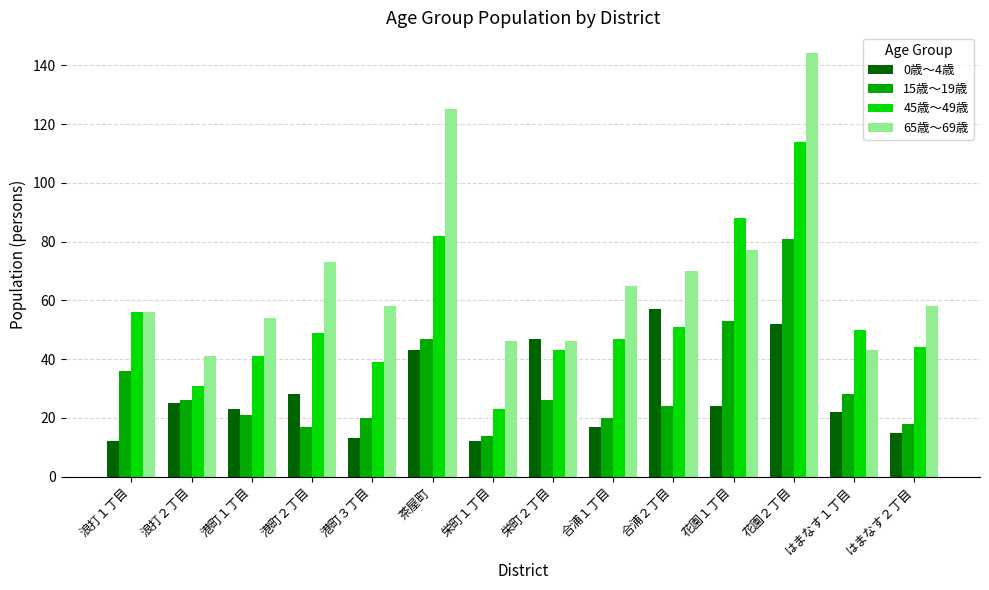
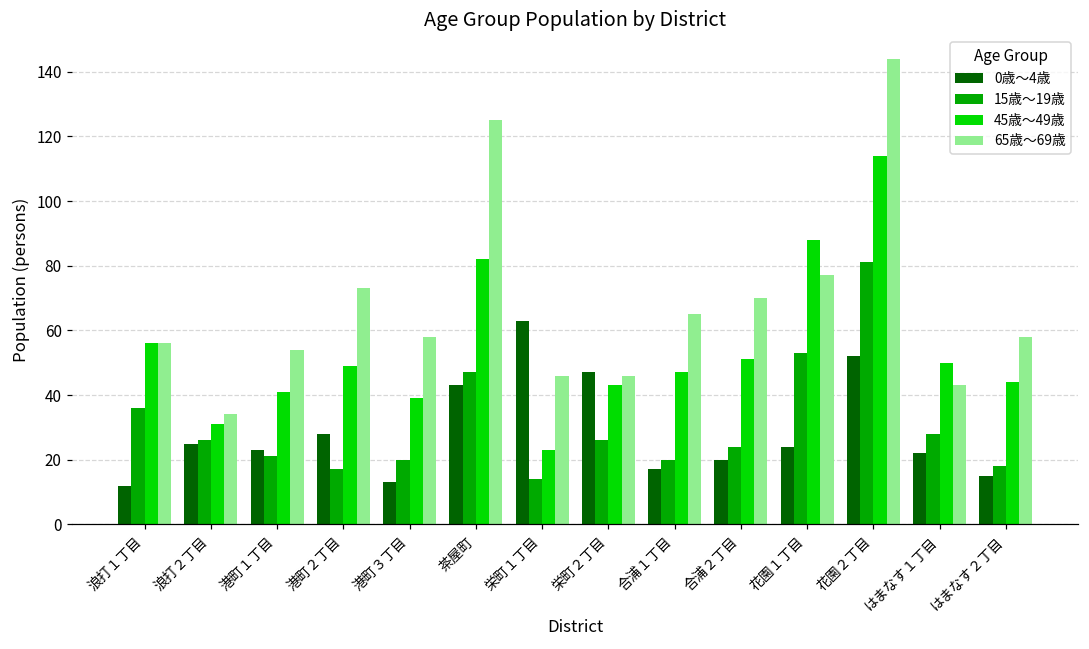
  {
    "0歳～4歳": {
      "浪打１丁目": 12,
      "浪打２丁目": 25,
      "港町１丁目": 23,
      "港町２丁目": 28,
      "港町３丁目": 13,
      "茶屋町": 43,
-     "栄町１丁目": 12,
+     "栄町１丁目": 63,
      "栄町２丁目": 47,
      "合浦１丁目": 17,
-     "合浦２丁目": 57,
+     "合浦２丁目": 20,
      "花園１丁目": 24,
      "花園２丁目": 52,
      "はまなす１丁目": 22,
      "はまなす２丁目": 15
    },
    "65歳～69歳": {
      "浪打１丁目": 56,
-     "浪打２丁目": 41,
+     "浪打２丁目": 34,
      "港町１丁目": 54,
      "港町２丁目": 73,
      "港町３丁目": 58,
      "茶屋町": 125,
      "栄町１丁目": 46,
      "栄町２丁目": 46,
      "合浦１丁目": 65,
      "合浦２丁目": 70,
      "花園１丁目": 77,
      "花園２丁目": 144,
      "はまなす１丁目": 43,
      "はまなす２丁目": 58
    }
  }
